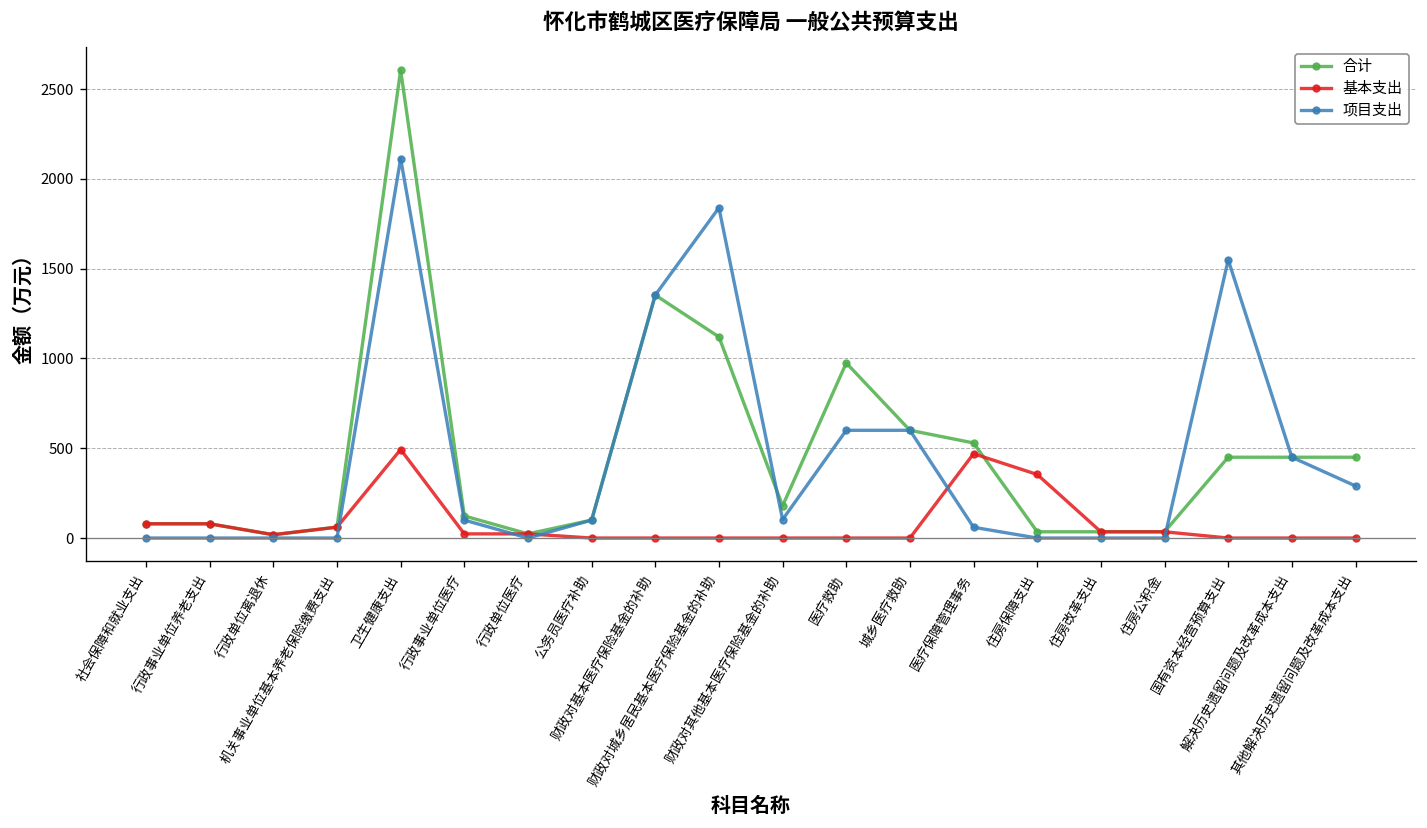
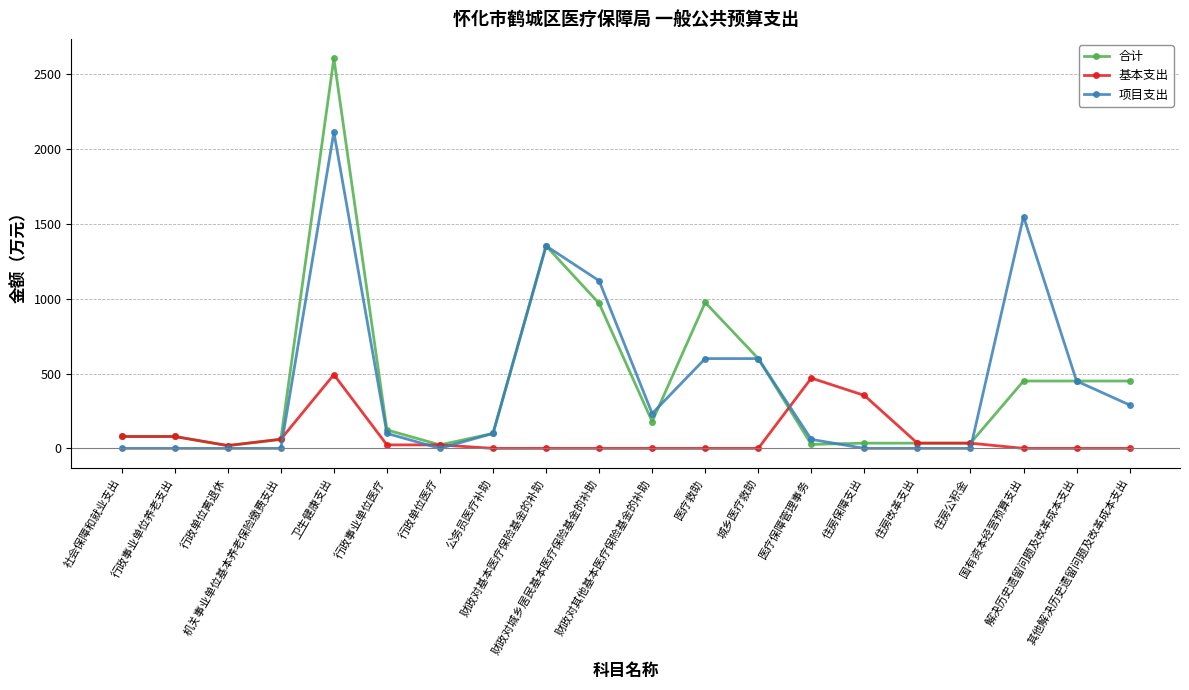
  {
    "合计": {
      "卫生健康支出": 2610,
      "行政事业单位医疗": 120,
-     "财政对城乡居民基本医疗保险基金的补助": 1120,
+     "财政对城乡居民基本医疗保险基金的补助": 970,
      "财政对其他基本医疗保险基金的补助": 180,
      "医疗救助": 980,
-     "医疗保障管理事务": 530,
+     "医疗保障管理事务": 30,
      "住房保障支出": 30,
      "国有资本经营预算支出": 450,
      "其他解决历史遗留问题及改革成本支出": 450
    },
    "基本支出": {
      "卫生健康支出": 490,
      "行政事业单位医疗": 20,
      "公务员医疗补助": 0,
      "财政对基本医疗保险基金的补助": 0,
      "财政对城乡居民基本医疗保险基金的补助": 0,
      "财政对其他基本医疗保险基金的补助": 0,
      "医疗救助": 0,
      "城乡医疗救助": 0,
      "医疗保障管理事务": 470,
      "住房保障支出": 350,
      "国有资本经营预算支出": 0,
      "解决历史遗留问题及改革成本支出": 0,
      "其他解决历史遗留问题及改革成本支出": 0
    },
    "项目支出": {
      "社会保障和就业支出": 0,
      "行政事业单位养老支出": 0,
      "行政单位离退休": 0,
      "机关事业单位基本养老保险缴费支出": 0,
      "卫生健康支出": 2110,
      "行政事业单位医疗": 100,
      "行政单位医疗": 0,
-     "财政对城乡居民基本医疗保险基金的补助": 1840,
-     "财政对其他基本医疗保险基金的补助": 100,
+     "财政对城乡居民基本医疗保险基金的补助": 1120,
+     "财政对其他基本医疗保险基金的补助": 230,
      "医疗救助": 600,
      "医疗保障管理事务": 60,
      "住房保障支出": 0,
      "住房改革支出": 0,
      "住房公积金": 0,
      "国有资本经营预算支出": 1550,
      "其他解决历史遗留问题及改革成本支出": 290
    }
  }
